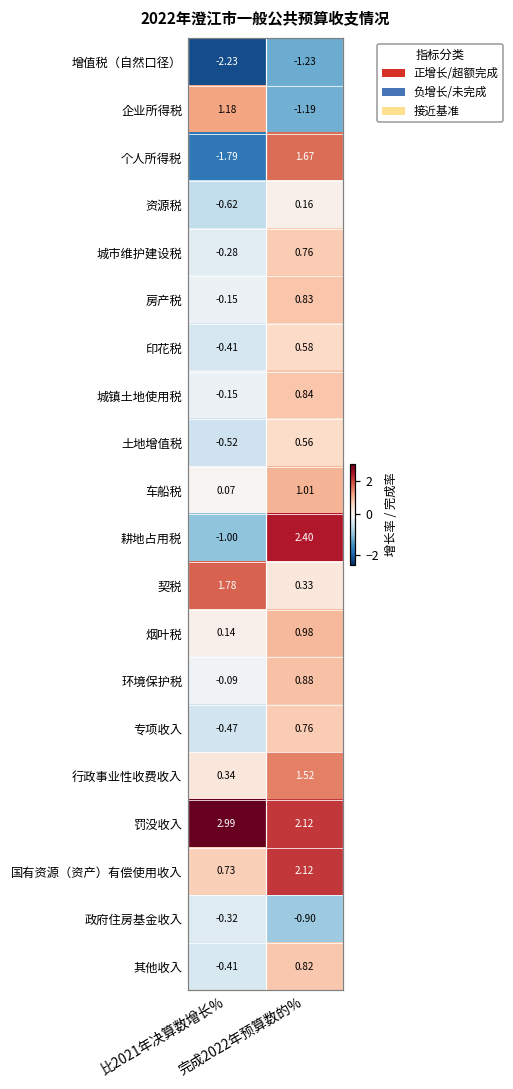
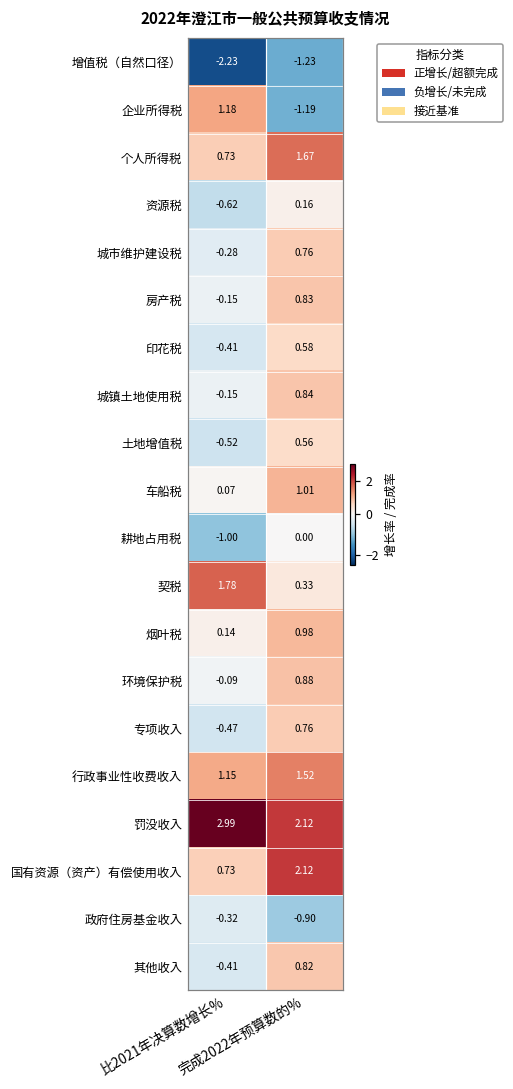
  {
    "增值税（自然口径）": {
      "比2021年决算数增长%": -2.23,
      "完成2022年预算数的%": -1.23
    },
    "企业所得税": {
      "比2021年决算数增长%": 1.18,
      "完成2022年预算数的%": -1.19
    },
    "个人所得税": {
-     "比2021年决算数增长%": -1.79,
+     "比2021年决算数增长%": 0.73,
      "完成2022年预算数的%": 1.67
    },
    "资源税": {
      "比2021年决算数增长%": -0.62,
      "完成2022年预算数的%": 0.16
    },
    "城市维护建设税": {
      "比2021年决算数增长%": -0.28,
      "完成2022年预算数的%": 0.76
    },
    "房产税": {
      "比2021年决算数增长%": -0.15,
      "完成2022年预算数的%": 0.83
    },
    "印花税": {
      "比2021年决算数增长%": -0.41,
      "完成2022年预算数的%": 0.58
    },
    "城镇土地使用税": {
      "比2021年决算数增长%": -0.15,
      "完成2022年预算数的%": 0.84
    },
    "土地增值税": {
      "比2021年决算数增长%": -0.52,
      "完成2022年预算数的%": 0.56
    },
    "车船税": {
      "比2021年决算数增长%": 0.07,
      "完成2022年预算数的%": 1.01
    },
    "耕地占用税": {
      "比2021年决算数增长%": -1.00,
-     "完成2022年预算数的%": 2.40
+     "完成2022年预算数的%": 0.00
    },
    "契税": {
      "比2021年决算数增长%": 1.78,
      "完成2022年预算数的%": 0.33
    },
    "烟叶税": {
      "比2021年决算数增长%": 0.14,
      "完成2022年预算数的%": 0.98
    },
    "环境保护税": {
      "比2021年决算数增长%": -0.09,
      "完成2022年预算数的%": 0.88
    },
    "专项收入": {
      "比2021年决算数增长%": -0.47,
      "完成2022年预算数的%": 0.76
    },
    "行政事业性收费收入": {
-     "比2021年决算数增长%": 0.34,
+     "比2021年决算数增长%": 1.15,
      "完成2022年预算数的%": 1.52
    },
    "罚没收入": {
      "比2021年决算数增长%": 2.99,
      "完成2022年预算数的%": 2.12
    },
    "国有资源（资产）有偿使用收入": {
      "比2021年决算数增长%": 0.73,
      "完成2022年预算数的%": 2.12
    },
    "政府住房基金收入": {
      "比2021年决算数增长%": -0.32,
      "完成2022年预算数的%": -0.90
    },
    "其他收入": {
      "比2021年决算数增长%": -0.41,
      "完成2022年预算数的%": 0.82
    }
  }
